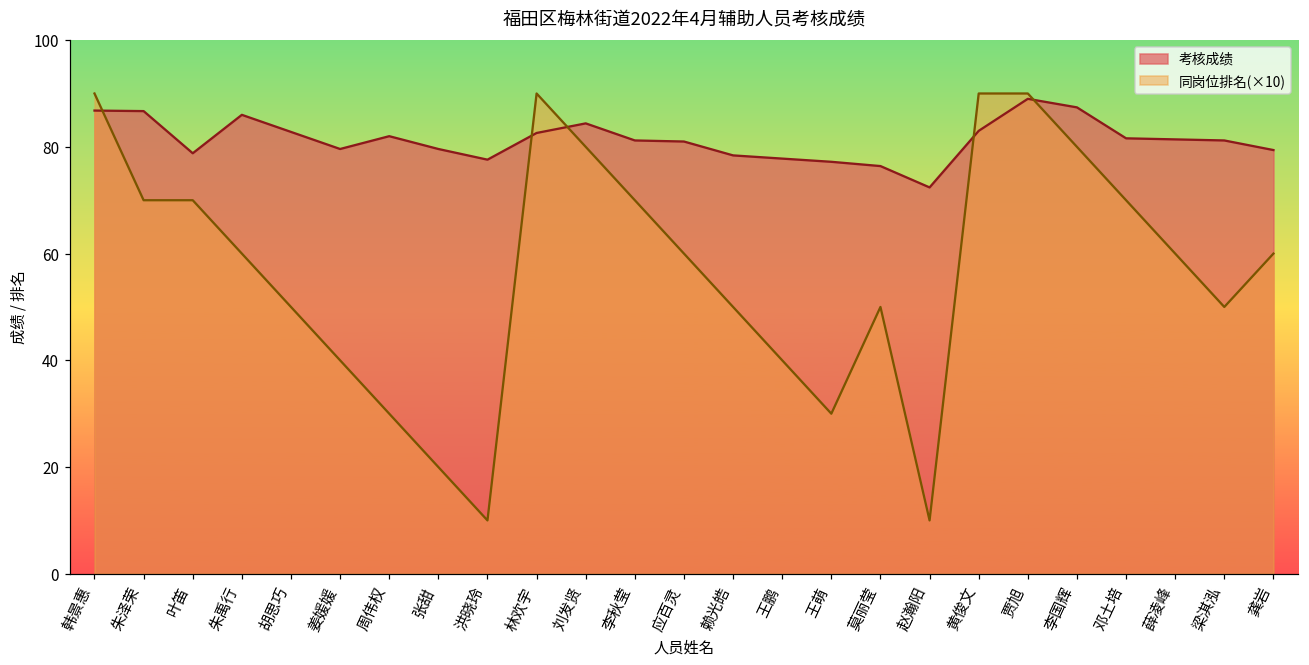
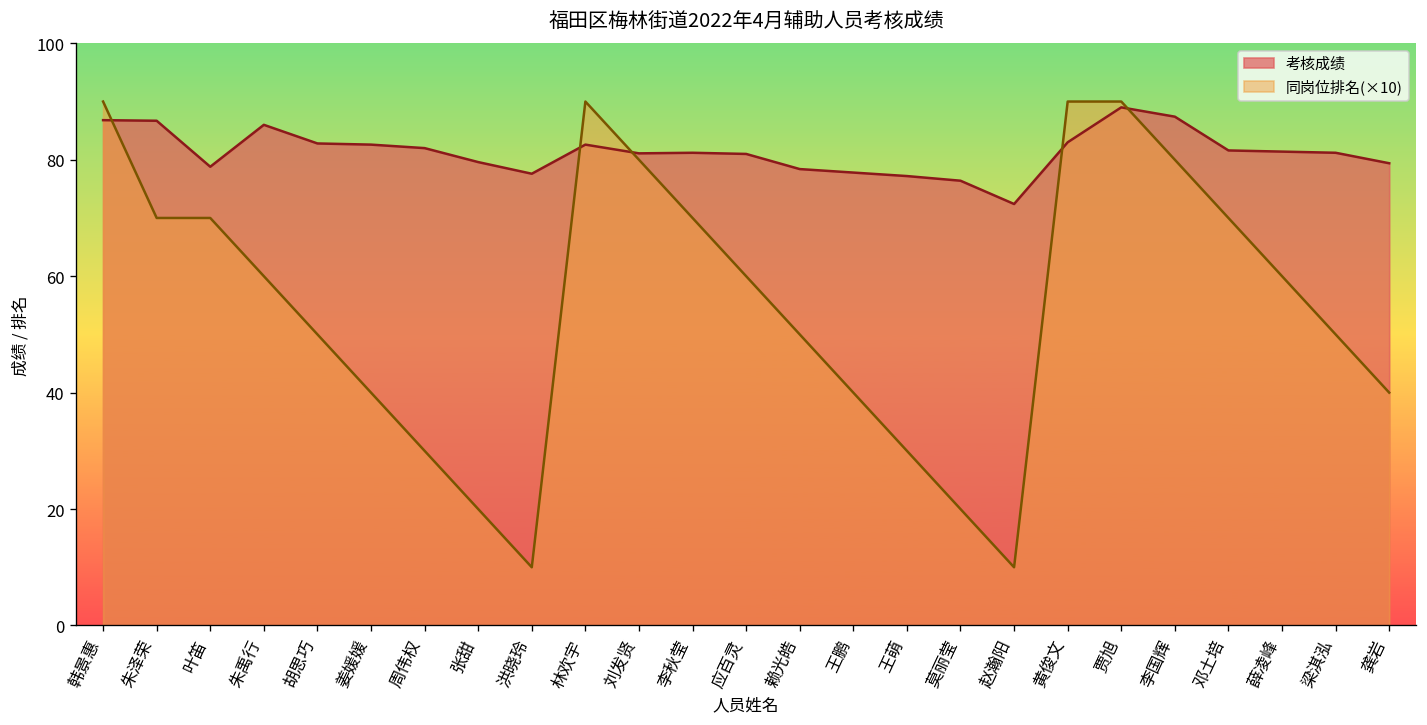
  {
    "考核成绩": {
      "韩景惠": 87,
      "朱泽荣": 87,
      "叶笛": 79,
      "朱禹行": 86,
      "胡思巧": 83,
-     "姜媛媛": 80,
+     "姜媛媛": 83,
      "周伟权": 82,
      "张甜": 80,
      "洪晓玲": 78,
      "林欢宇": 83,
-     "刘发贤": 84,
+     "刘发贤": 81,
      "李秋莹": 81,
      "应百灵": 81,
      "赖光皓": 78,
      "王鹏": 78,
      "王萌": 77,
      "莫丽莹": 76,
      "赵瀚阳": 72,
      "黄俊文": 83,
      "贾旭": 89,
      "李国辉": 87,
      "邓土培": 82,
      "薛凌峰": 81,
      "梁淇泓": 81,
      "龚岩": 79
    },
    "同岗位排名(×10)": {
      "韩景惠": 90,
      "朱泽荣": 70,
      "叶笛": 70,
      "朱禹行": 60,
      "胡思巧": 50,
      "姜媛媛": 40,
      "周伟权": 30,
      "张甜": 20,
      "洪晓玲": 10,
      "林欢宇": 90,
      "刘发贤": 80,
      "李秋莹": 70,
      "应百灵": 60,
      "赖光皓": 50,
      "王鹏": 40,
      "王萌": 30,
-     "莫丽莹": 50,
+     "莫丽莹": 20,
      "赵瀚阳": 10,
      "黄俊文": 90,
      "贾旭": 90,
      "李国辉": 80,
      "邓土培": 70,
      "薛凌峰": 60,
      "梁淇泓": 50,
-     "龚岩": 60
+     "龚岩": 40
    }
  }
